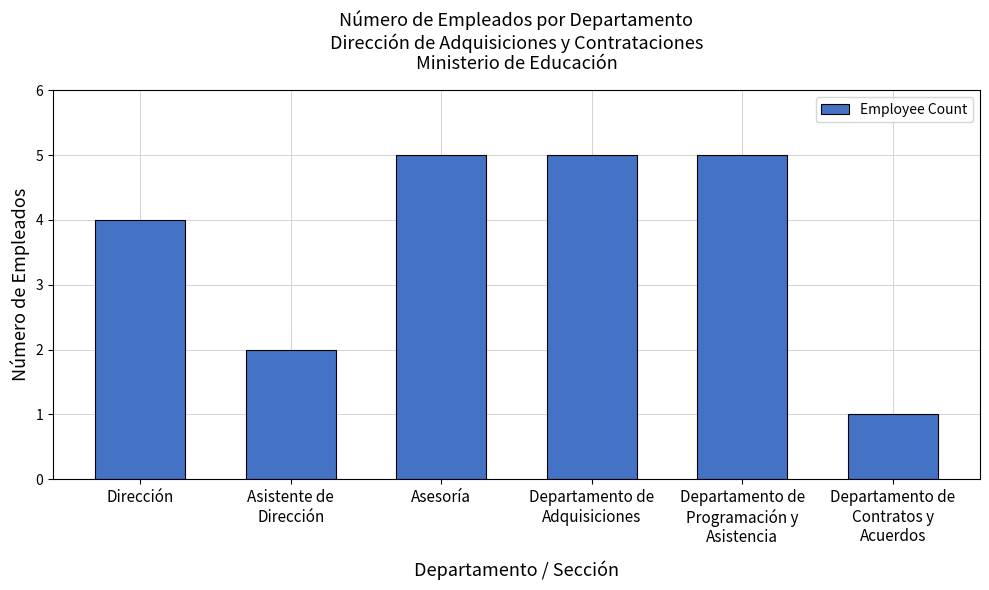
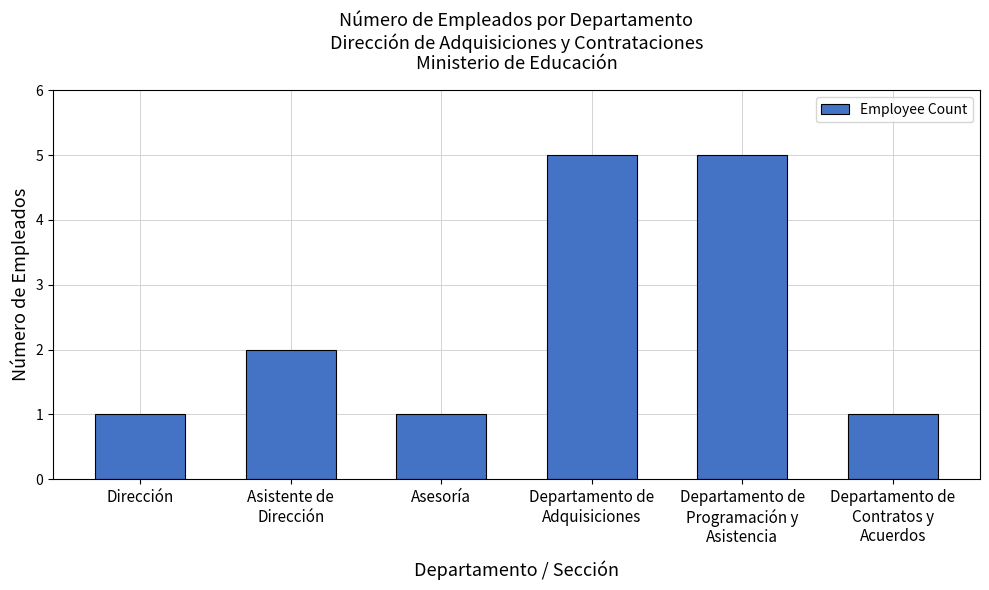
  {
-   "Dirección": 4,
+   "Dirección": 1,
    "Asistente de Dirección": 2,
-   "Asesoría": 5,
+   "Asesoría": 1,
    "Departamento de Adquisiciones": 5,
    "Departamento de Programación y Asistencia": 5,
    "Departamento de Contratos y Acuerdos": 1
  }
